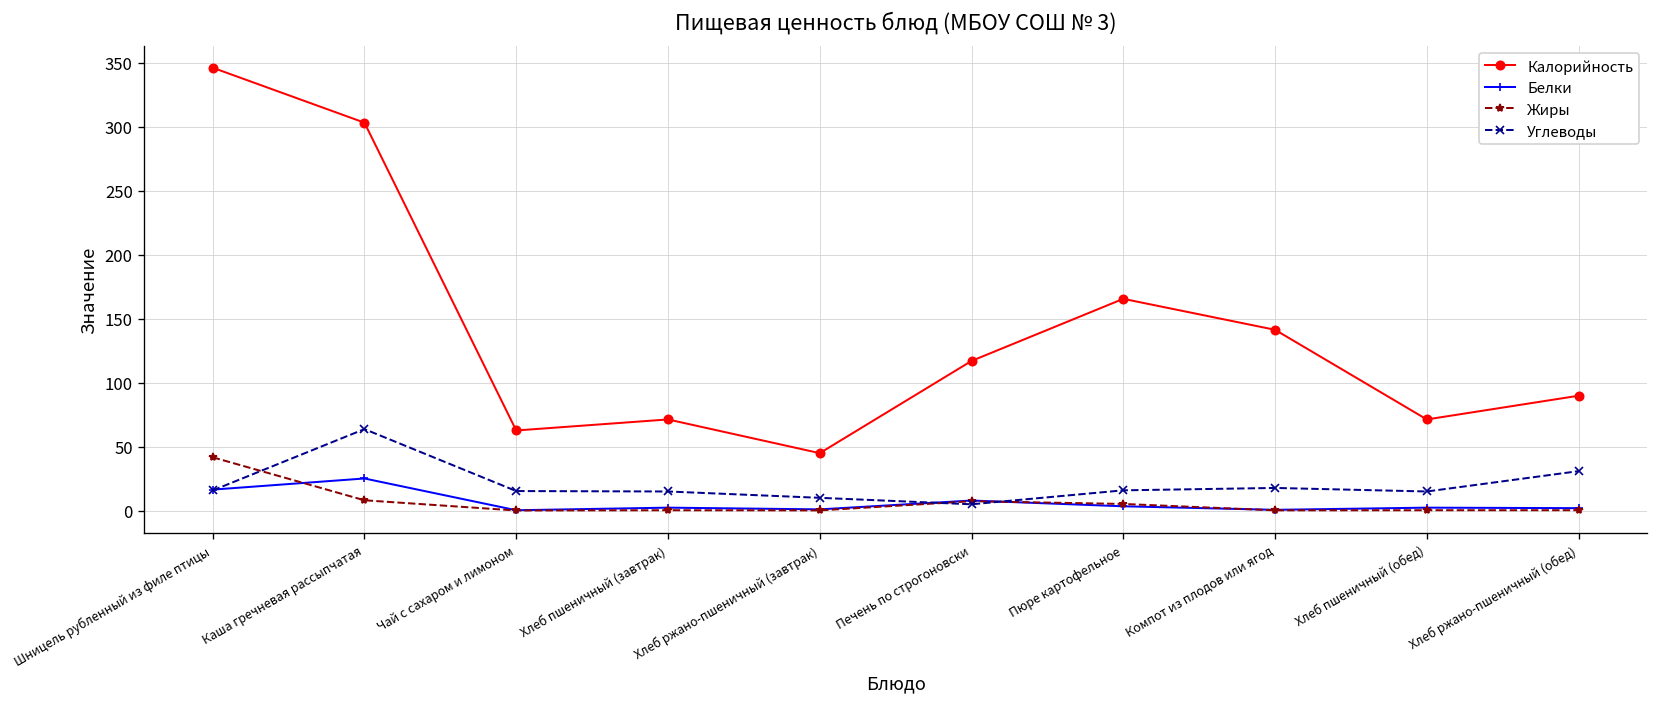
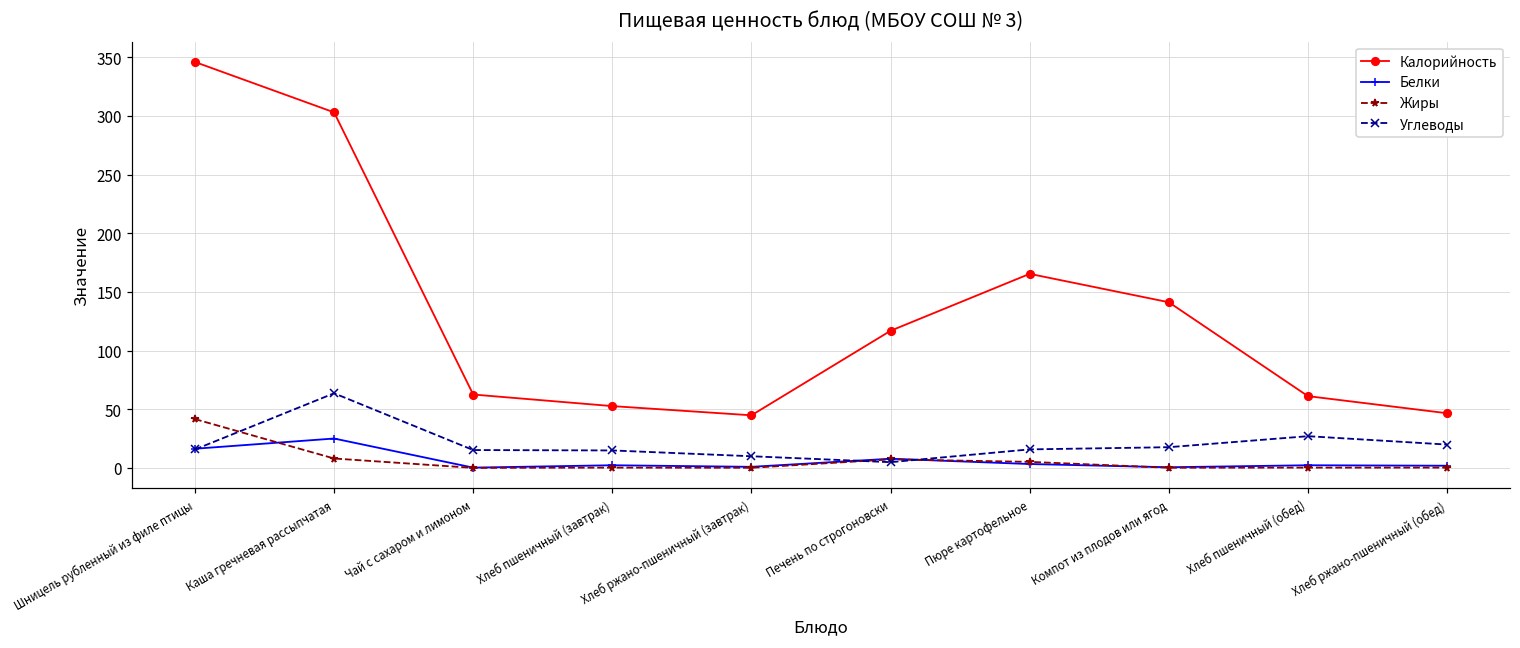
  {
    "Калорийность": {
      "Шницель рубленный из филе птицы": 346,
      "Каша гречневая рассыпчатая": 303,
      "Чай с сахаром и лимоном": 63,
-     "Хлеб пшеничный (завтрак)": 71,
+     "Хлеб пшеничный (завтрак)": 53,
      "Хлеб ржано-пшеничный (завтрак)": 45,
      "Печень по строгоновски": 117,
      "Пюре картофельное": 165,
      "Компот из плодов или ягод": 141,
-     "Хлеб пшеничный (обед)": 71,
-     "Хлеб ржано-пшеничный (обед)": 90
+     "Хлеб пшеничный (обед)": 61,
+     "Хлеб ржано-пшеничный (обед)": 47
    },
    "Белки": {
      "Каша гречневая рассыпчатая": 25
    },
    "Жиры": {
      "Шницель рубленный из филе птицы": 42,
      "Каша гречневая рассыпчатая": 8
    },
    "Углеводы": {
      "Каша гречневая рассыпчатая": 64,
      "Чай с сахаром и лимоном": 15,
      "Хлеб пшеничный (завтрак)": 15,
      "Хлеб ржано-пшеничный (завтрак)": 10,
      "Печень по строгоновски": 5,
      "Пюре картофельное": 16,
      "Компот из плодов или ягод": 18,
-     "Хлеб пшеничный (обед)": 15,
-     "Хлеб ржано-пшеничный (обед)": 31
+     "Хлеб пшеничный (обед)": 27,
+     "Хлеб ржано-пшеничный (обед)": 20
    }
  }
